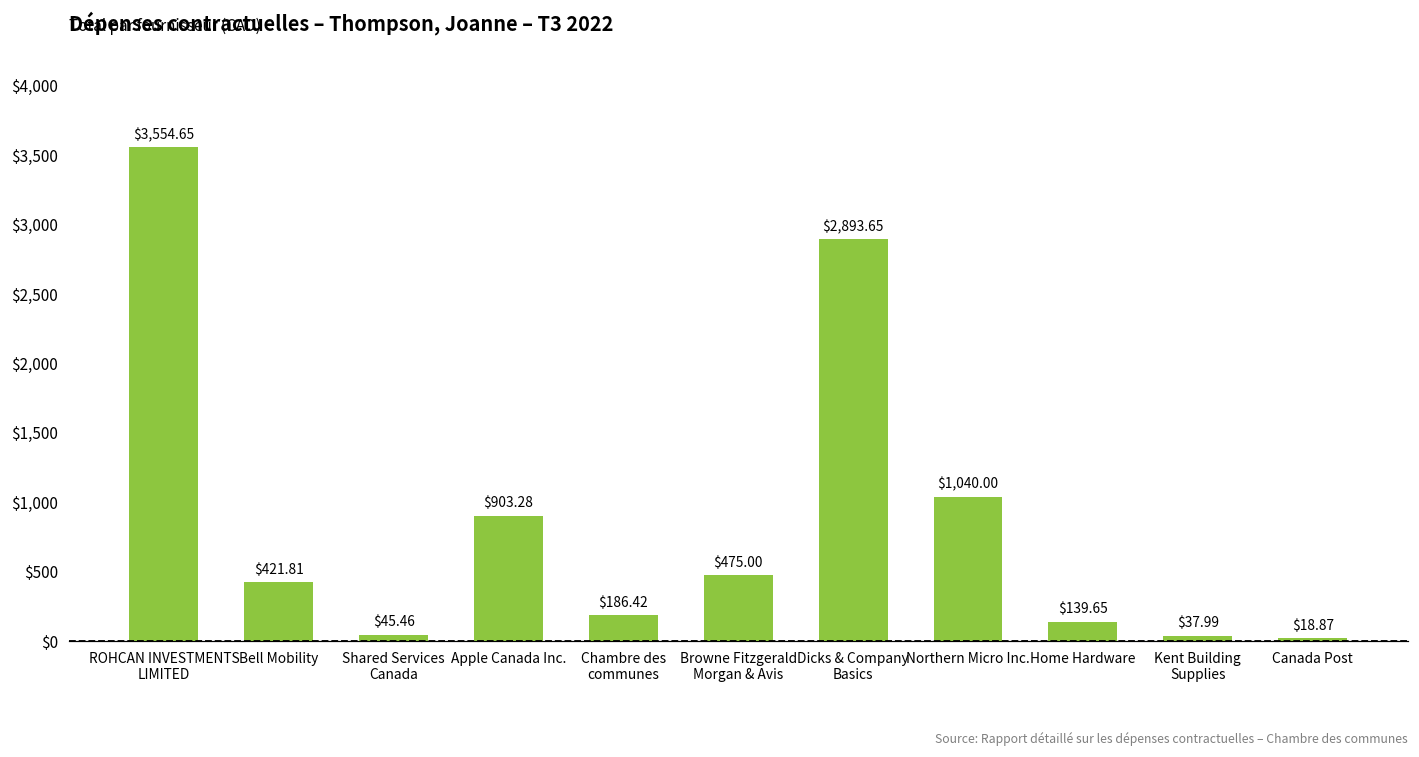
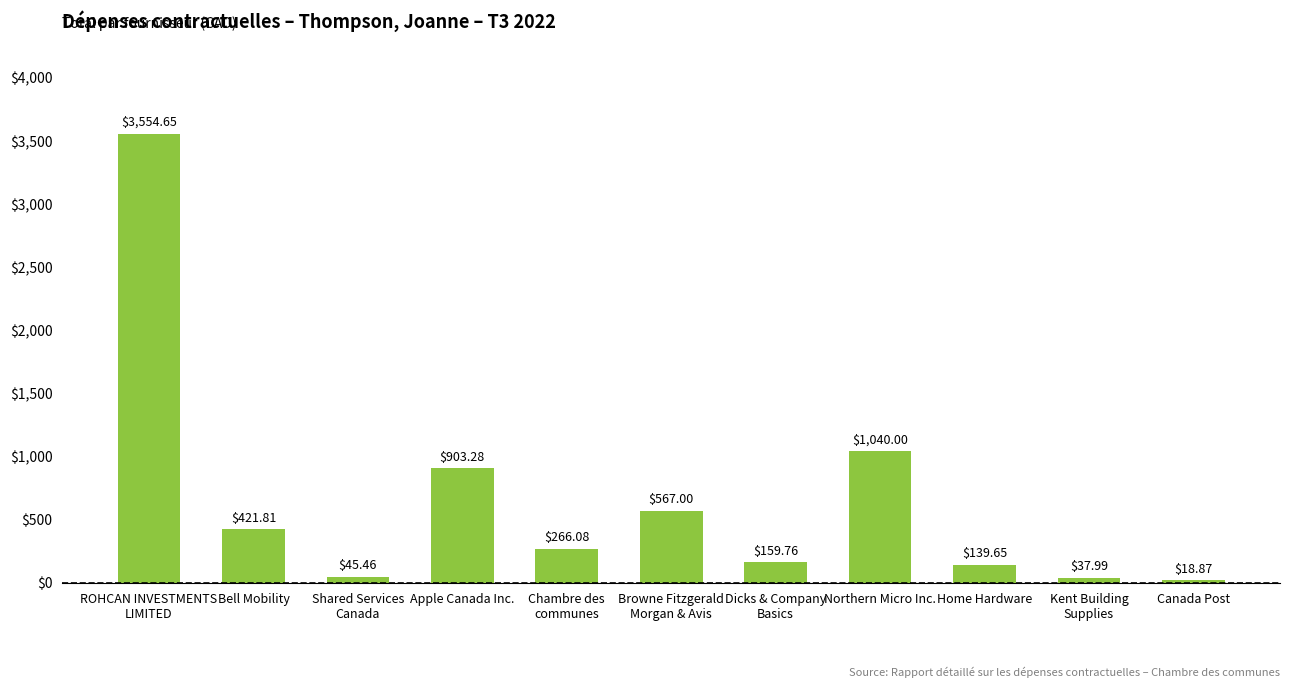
  {
    "ROHCAN INVESTMENTS LIMITED": "$3,554.65",
    "Bell Mobility": "$421.81",
    "Shared Services Canada": "$45.46",
    "Apple Canada Inc.": "$903.28",
-   "Chambre des communes": "$186.42",
-   "Browne Fitzgerald Morgan & Avis": "$475.00",
-   "Dicks & Company Basics": "$2,893.65",
+   "Chambre des communes": "$266.08",
+   "Browne Fitzgerald Morgan & Avis": "$567.00",
+   "Dicks & Company Basics": "$159.76",
    "Northern Micro Inc.": "$1,040.00",
    "Home Hardware": "$139.65",
    "Kent Building Supplies": "$37.99",
    "Canada Post": "$18.87"
  }
